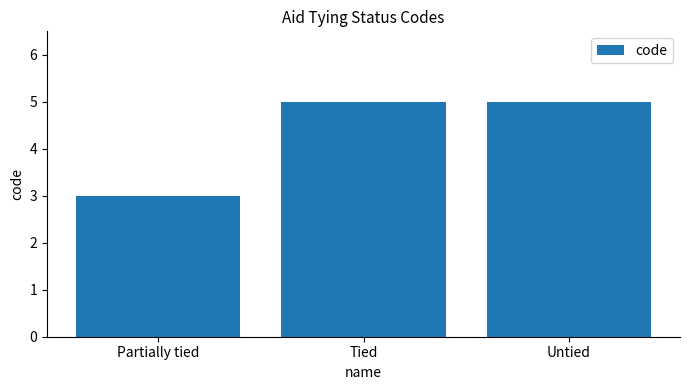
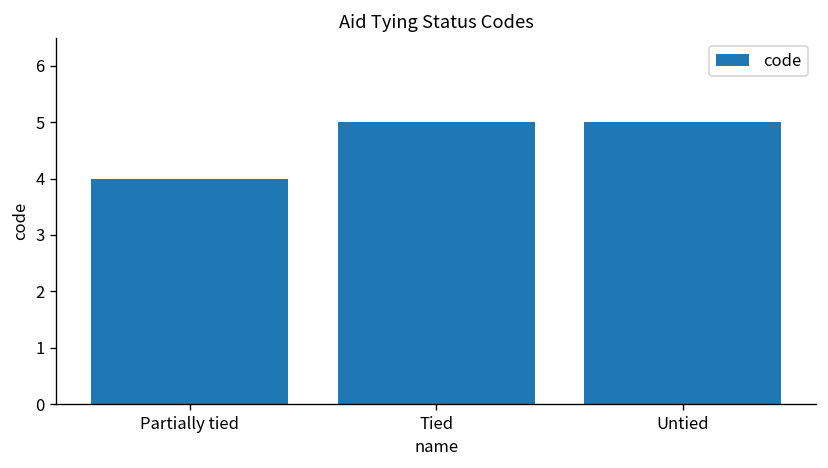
  {
-   "Partially tied": 3,
+   "Partially tied": 4,
    "Tied": 5,
    "Untied": 5
  }
